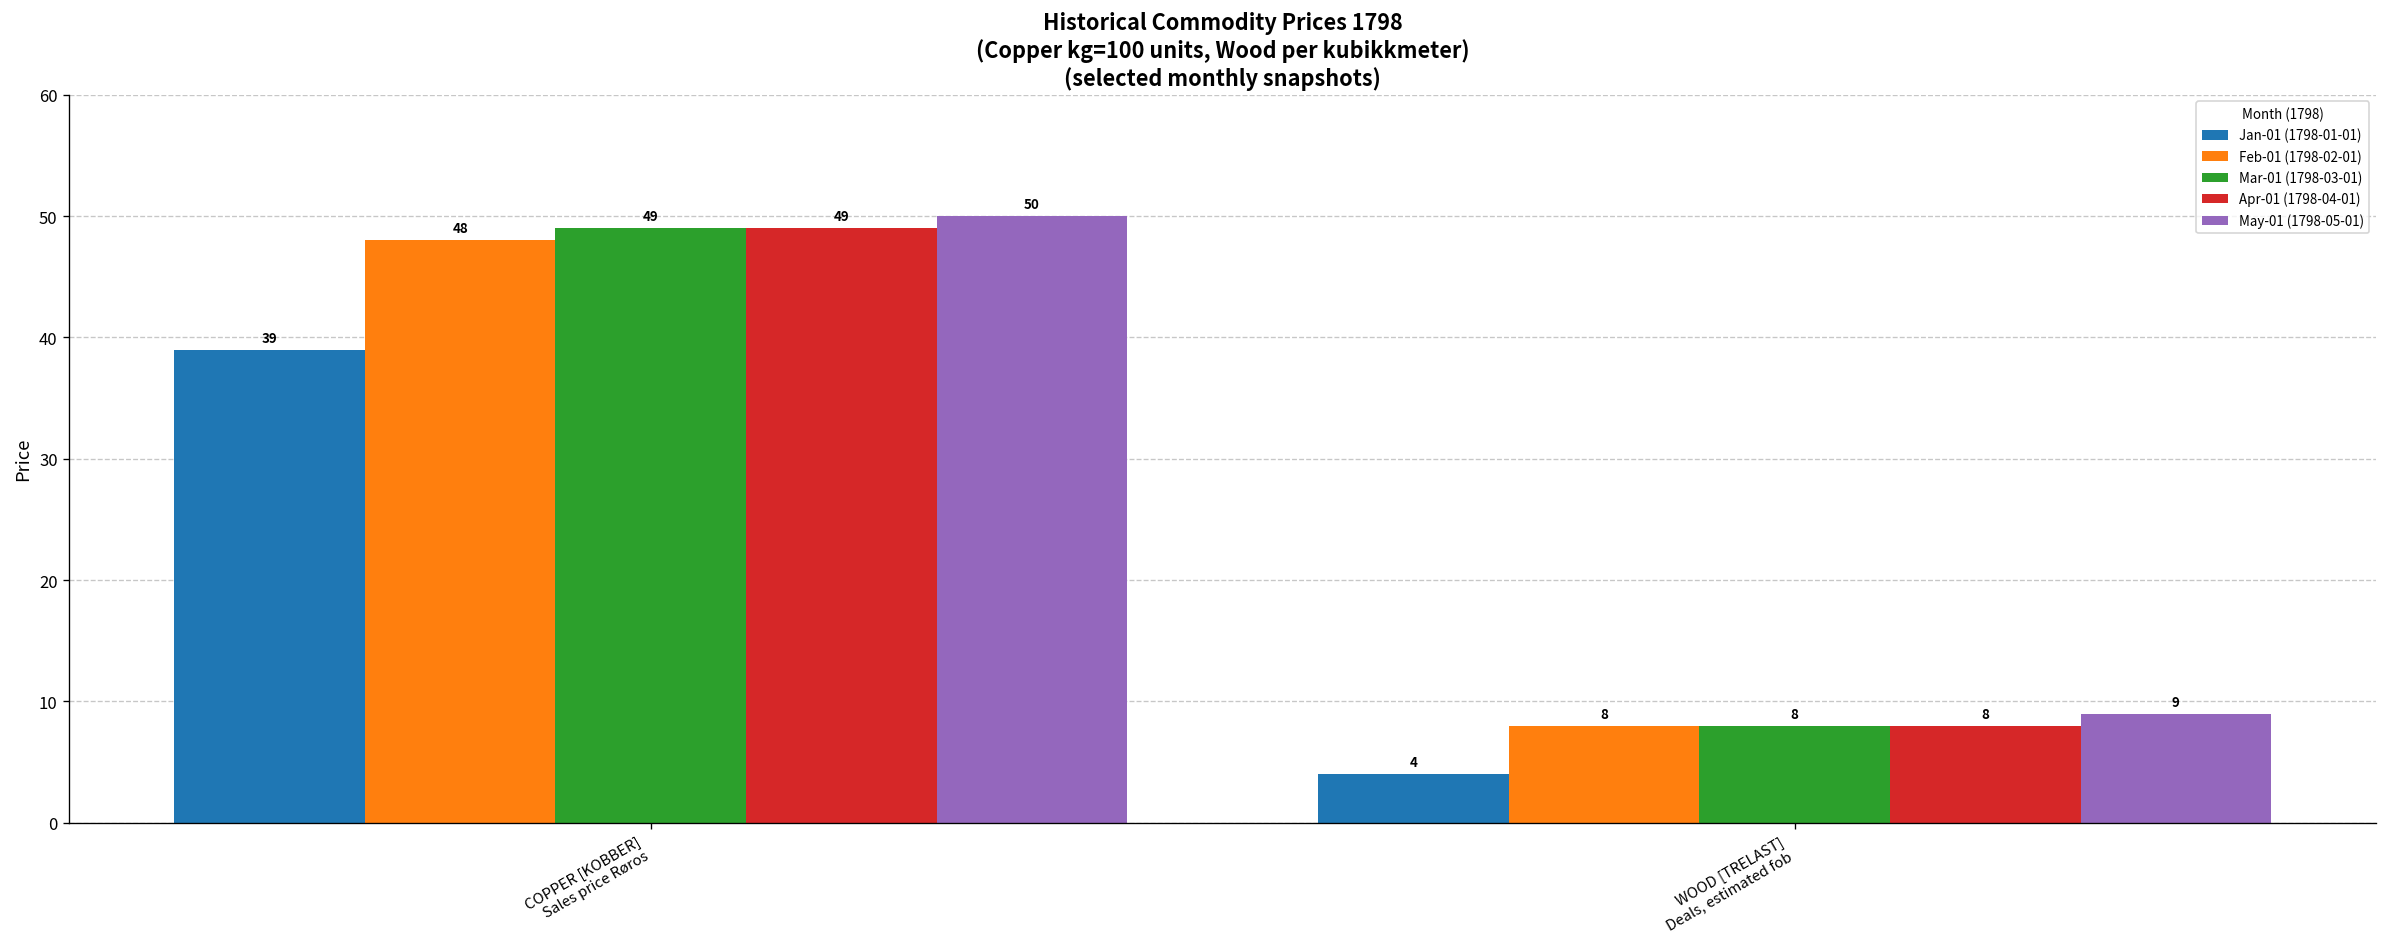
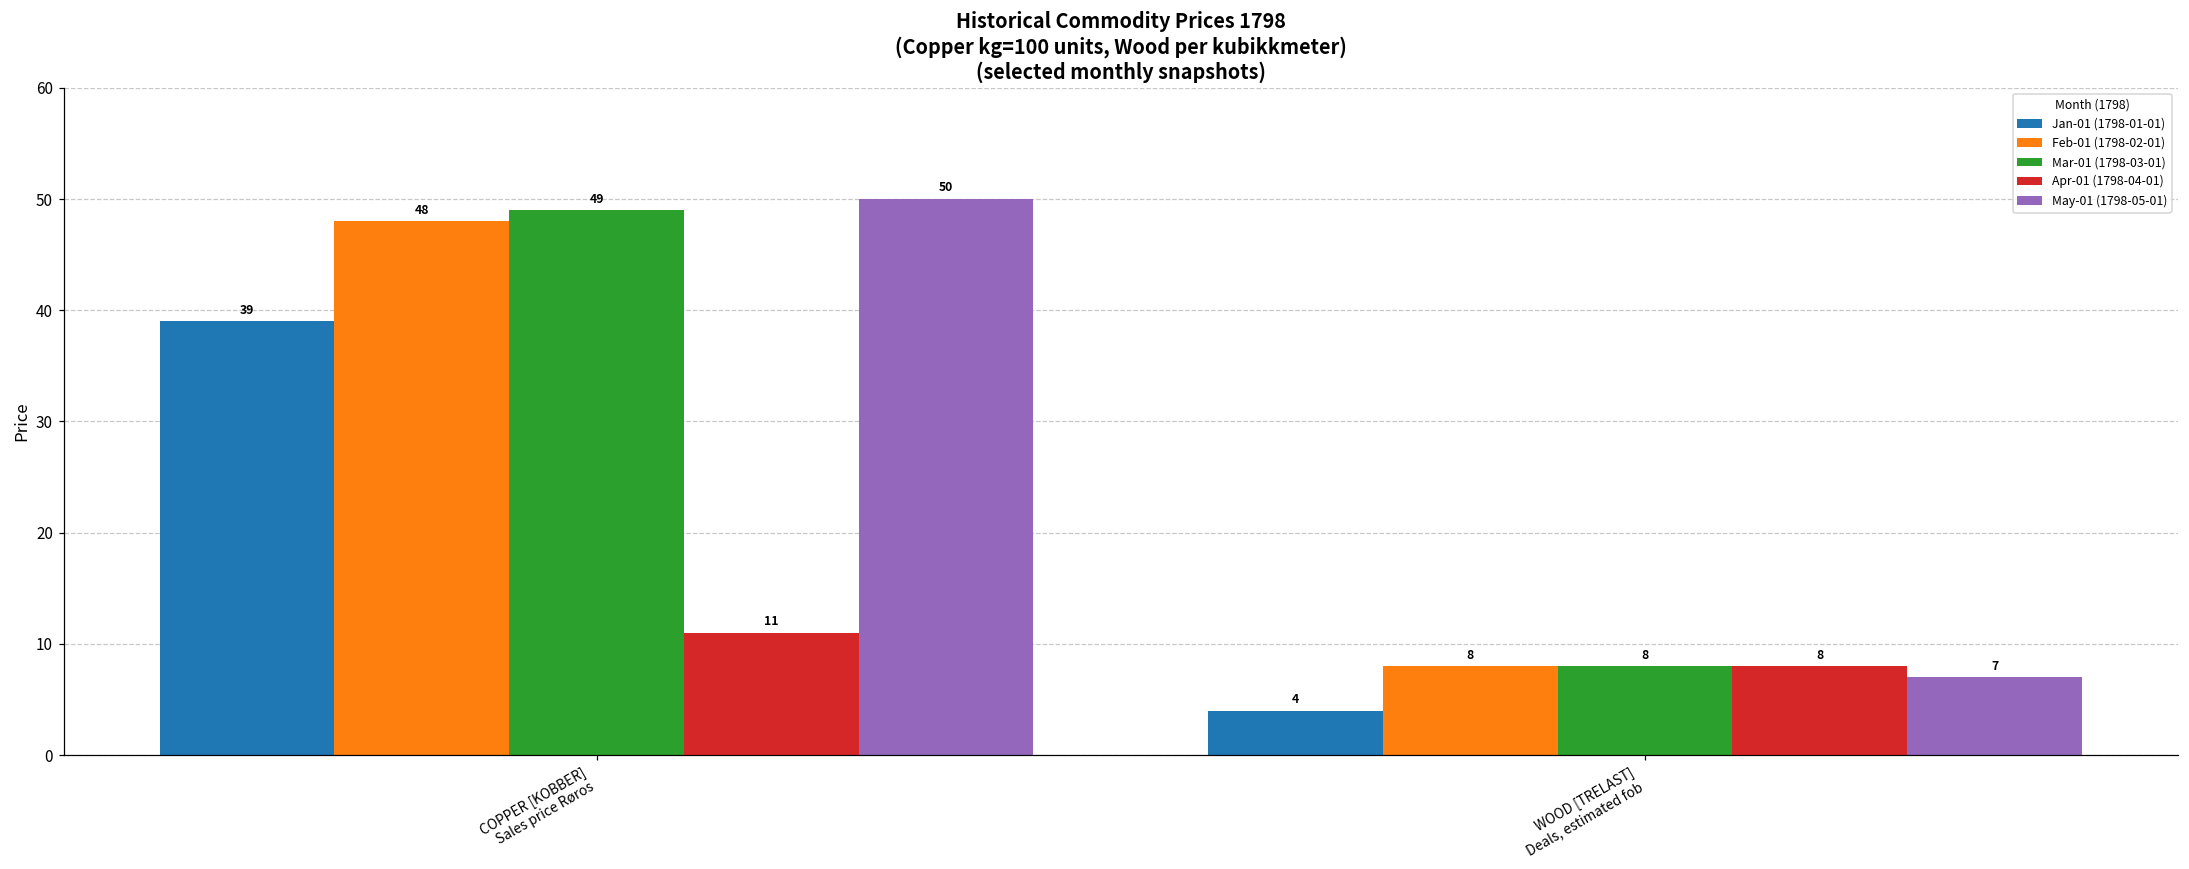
  {
    "Jan-01 (1798-01-01)": {
      "COPPER [KOBBER] Sales price Røros": 39,
      "WOOD [TRELAST] Deals, estimated fob": 4
    },
    "Feb-01 (1798-02-01)": {
      "COPPER [KOBBER] Sales price Røros": 48,
      "WOOD [TRELAST] Deals, estimated fob": 8
    },
    "Mar-01 (1798-03-01)": {
      "COPPER [KOBBER] Sales price Røros": 49,
      "WOOD [TRELAST] Deals, estimated fob": 8
    },
    "Apr-01 (1798-04-01)": {
-     "COPPER [KOBBER] Sales price Røros": 49,
+     "COPPER [KOBBER] Sales price Røros": 11,
      "WOOD [TRELAST] Deals, estimated fob": 8
    },
    "May-01 (1798-05-01)": {
      "COPPER [KOBBER] Sales price Røros": 50,
-     "WOOD [TRELAST] Deals, estimated fob": 9
+     "WOOD [TRELAST] Deals, estimated fob": 7
    }
  }
